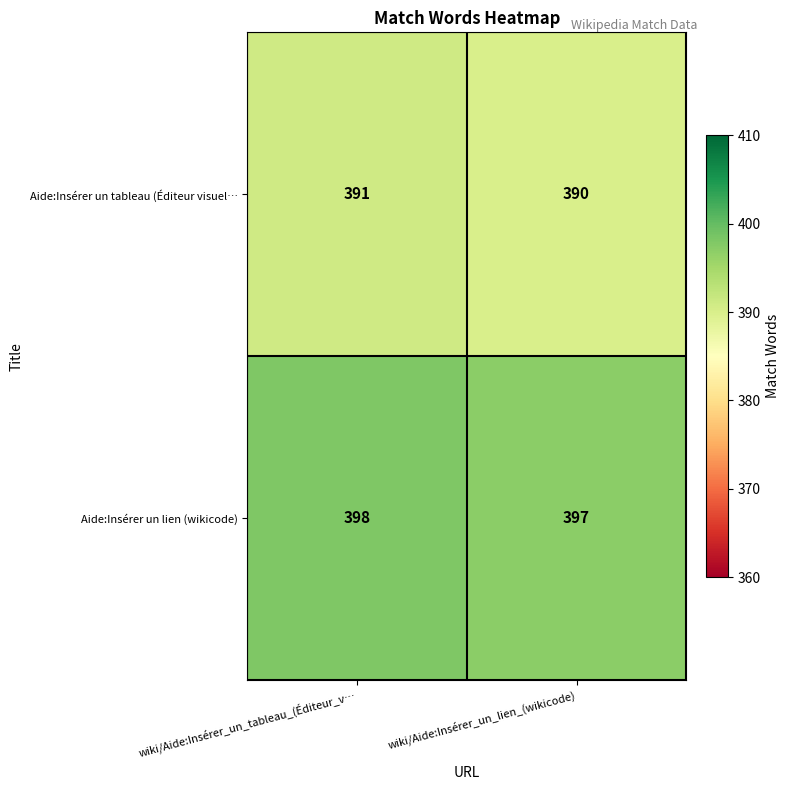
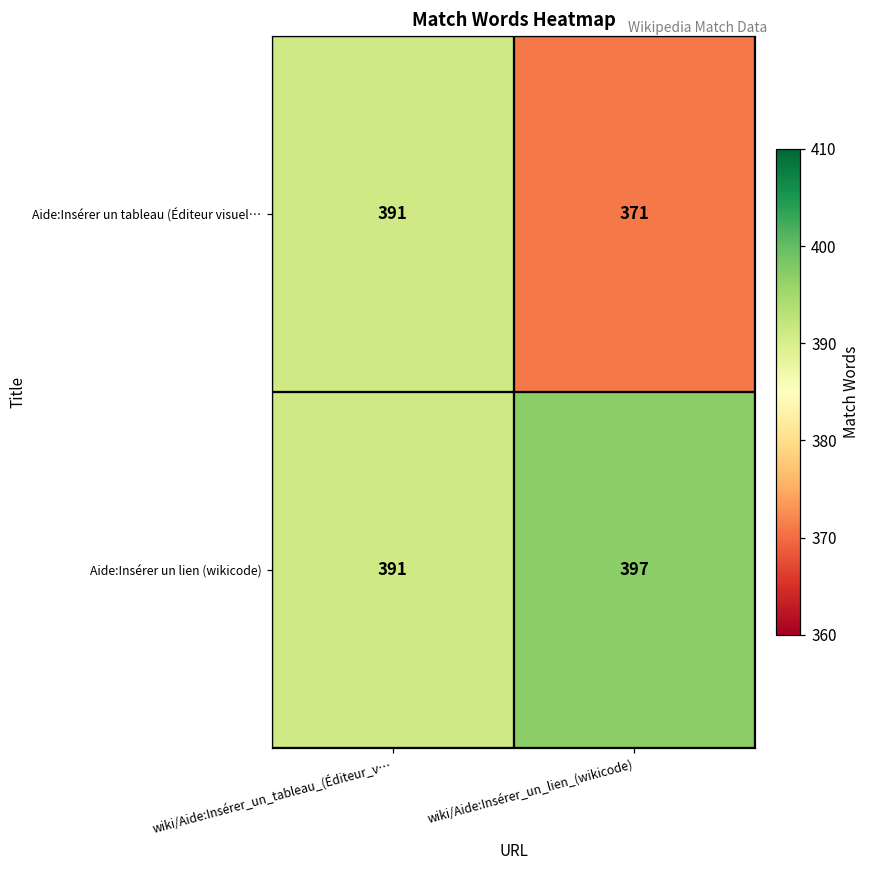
  {
    "Aide:Insérer un tableau (Éditeur visuel…": {
      "wiki/Aide:Insérer_un_tableau_(Éditeur_v…": 391,
-     "wiki/Aide:Insérer_un_lien_(wikicode)": 390
+     "wiki/Aide:Insérer_un_lien_(wikicode)": 371
    },
    "Aide:Insérer un lien (wikicode)": {
-     "wiki/Aide:Insérer_un_tableau_(Éditeur_v…": 398,
+     "wiki/Aide:Insérer_un_tableau_(Éditeur_v…": 391,
      "wiki/Aide:Insérer_un_lien_(wikicode)": 397
    }
  }
